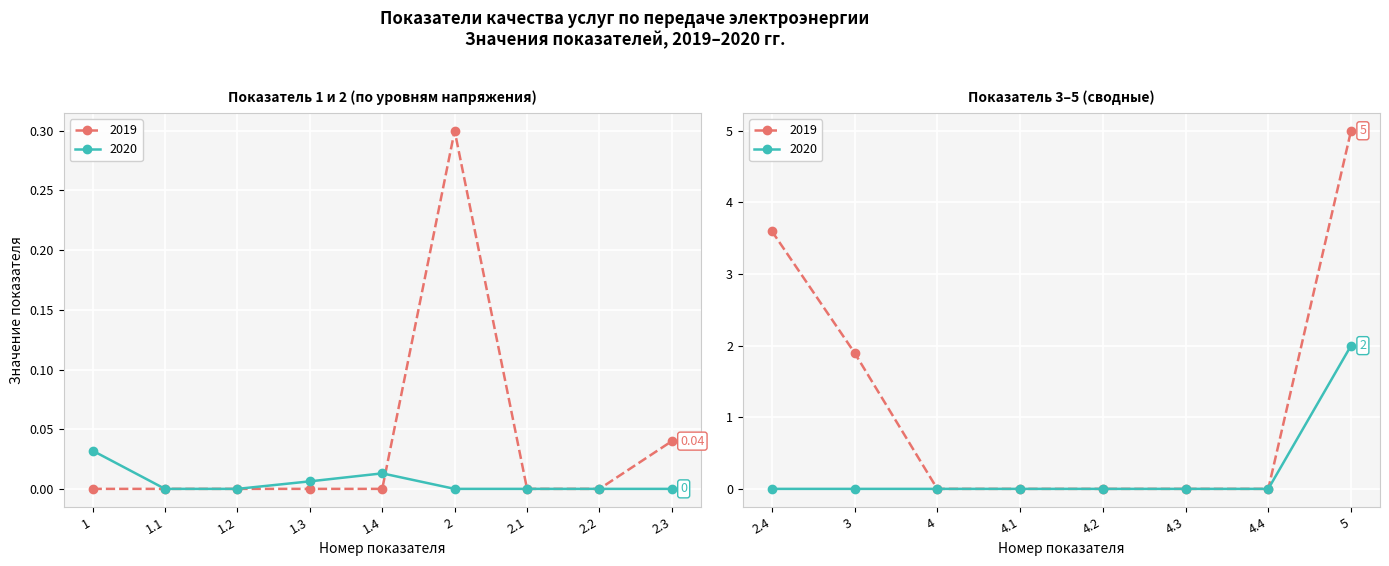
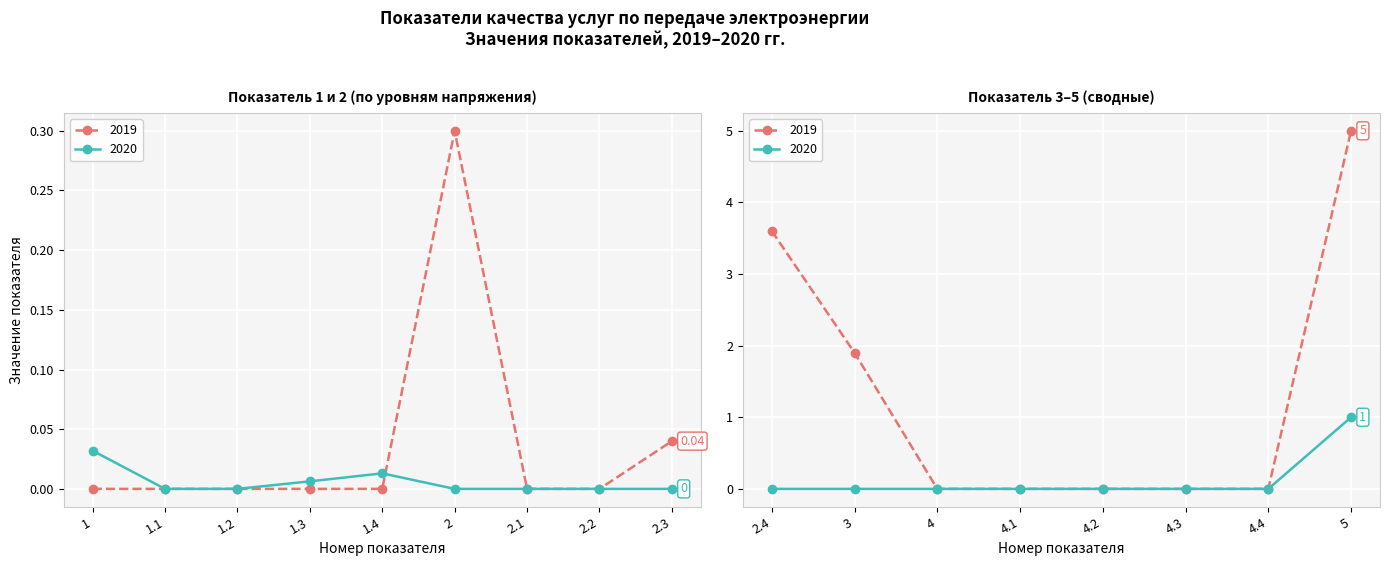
  {
    "Показатель 1 и 2 (по уровням напряжения)": {
      "2019": {
        "1": 0.000,
        "1.3": 0.000,
        "1.4": 0.000,
        "2": 0.300
      },
      "2020": {
        "1": 0.032,
        "1.3": 0.006,
        "1.4": 0.013,
        "2": 0.000
      }
    },
    "Показатель 3–5 (сводные)": {
      "2019": {
        "2.4": 3.6,
        "3": 1.9
      },
      "2020": {
-       "5": 2
+       "5": 1
      }
    }
  }
